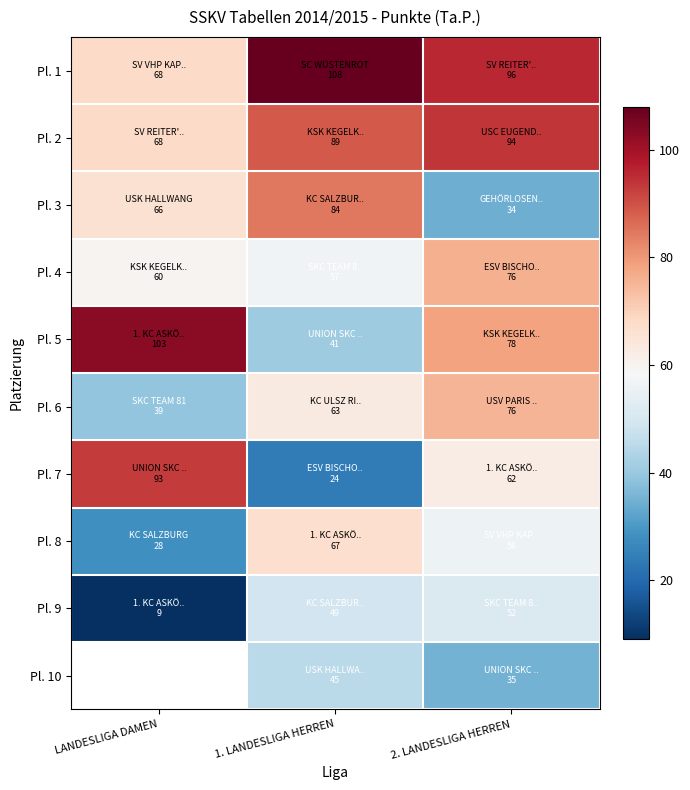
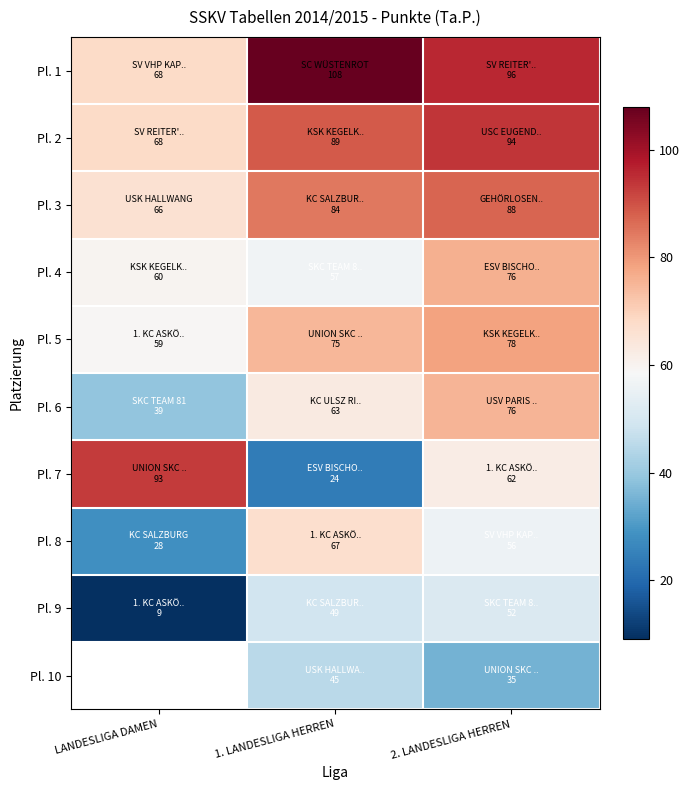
  {
    "Pl. 1": {
      "LANDESLIGA DAMEN": 68,
      "1. LANDESLIGA HERREN": 108,
      "2. LANDESLIGA HERREN": 96
    },
    "Pl. 2": {
      "LANDESLIGA DAMEN": 68,
      "1. LANDESLIGA HERREN": 89,
      "2. LANDESLIGA HERREN": 94
    },
    "Pl. 3": {
      "LANDESLIGA DAMEN": 66,
      "1. LANDESLIGA HERREN": 84,
-     "2. LANDESLIGA HERREN": 34
+     "2. LANDESLIGA HERREN": 88
    },
    "Pl. 4": {
      "LANDESLIGA DAMEN": 60,
      "2. LANDESLIGA HERREN": 76
    },
    "Pl. 5": {
-     "LANDESLIGA DAMEN": 103,
-     "1. LANDESLIGA HERREN": 41,
+     "LANDESLIGA DAMEN": 59,
+     "1. LANDESLIGA HERREN": 75,
      "2. LANDESLIGA HERREN": 78
    },
    "Pl. 6": {
      "1. LANDESLIGA HERREN": 63,
      "2. LANDESLIGA HERREN": 76
    },
    "Pl. 7": {
      "LANDESLIGA DAMEN": 93,
      "1. LANDESLIGA HERREN": 24
    },
    "Pl. 8": {
      "LANDESLIGA DAMEN": 28
    },
    "Pl. 10": {
      "1. LANDESLIGA HERREN": 45,
      "2. LANDESLIGA HERREN": 35
    }
  }
